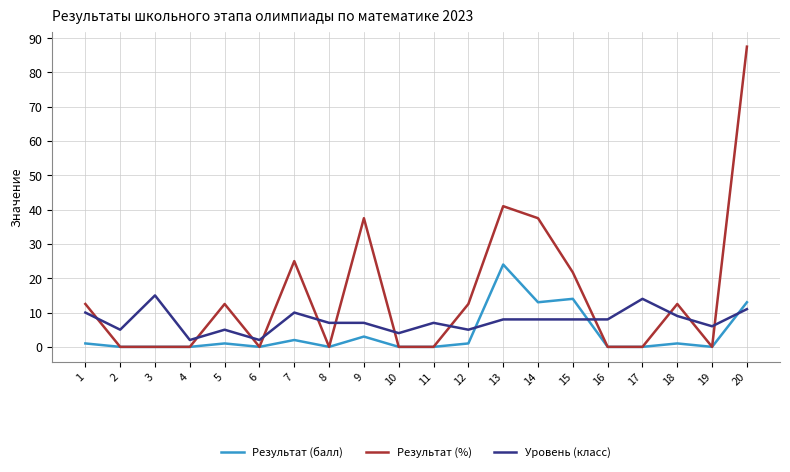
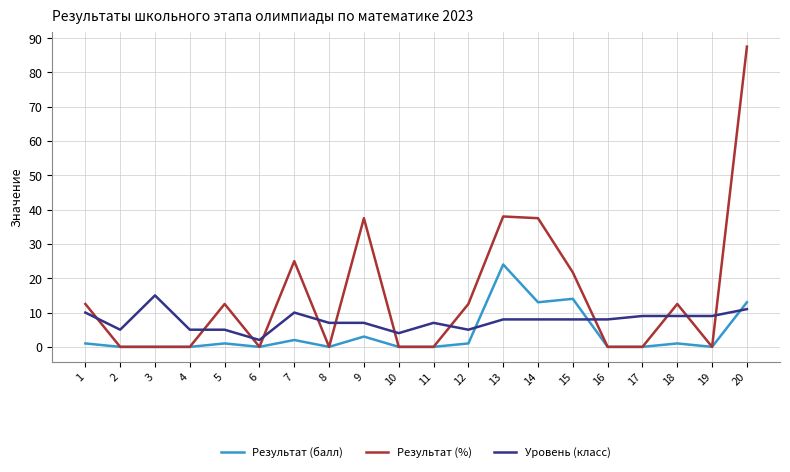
  {
    "Результат (балл)": {
      "1": 1,
      "5": 1,
      "7": 2,
      "9": 3,
      "12": 1,
      "13": 24,
      "14": 13,
      "15": 14,
      "18": 1,
      "20": 13
    },
    "Результат (%)": {
      "1": 13,
      "5": 13,
      "7": 25,
      "9": 38,
      "12": 13,
-     "13": 41,
+     "13": 38,
      "14": 38,
      "15": 22,
      "18": 13,
      "20": 88
    },
    "Уровень (класс)": {
      "1": 10,
      "2": 5,
      "3": 15,
-     "4": 2,
+     "4": 5,
      "5": 5,
      "6": 2,
      "7": 10,
      "8": 7,
      "9": 7,
      "10": 4,
      "11": 7,
      "12": 5,
      "13": 8,
      "14": 8,
      "15": 8,
      "16": 8,
-     "17": 14,
+     "17": 9,
      "18": 9,
-     "19": 6,
+     "19": 9,
      "20": 11
    }
  }
